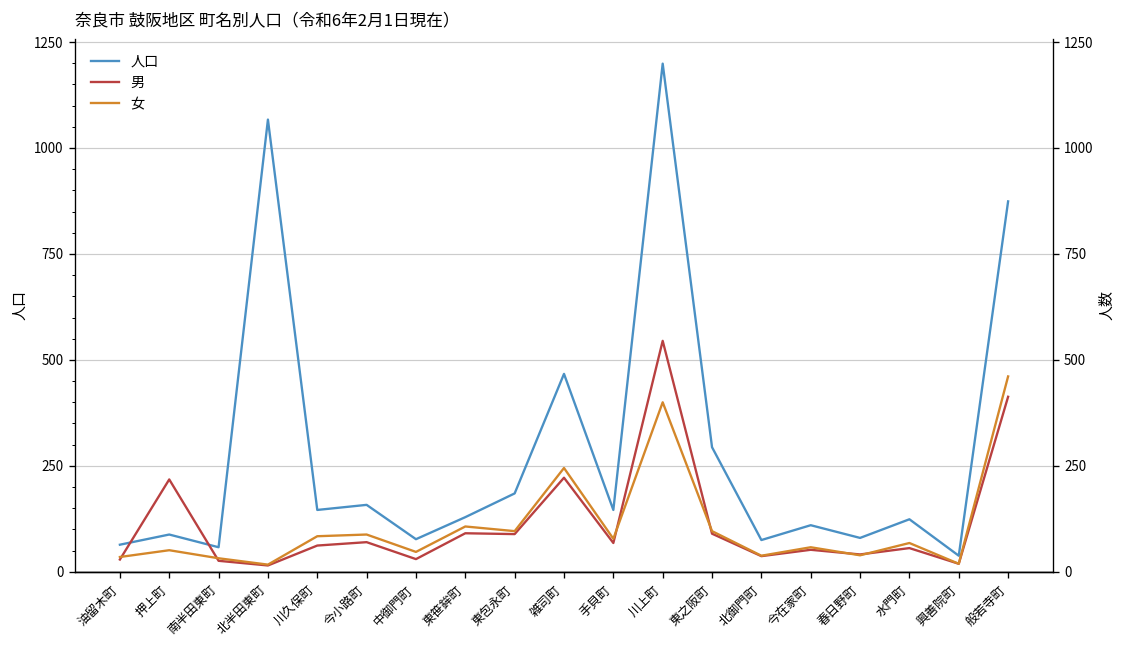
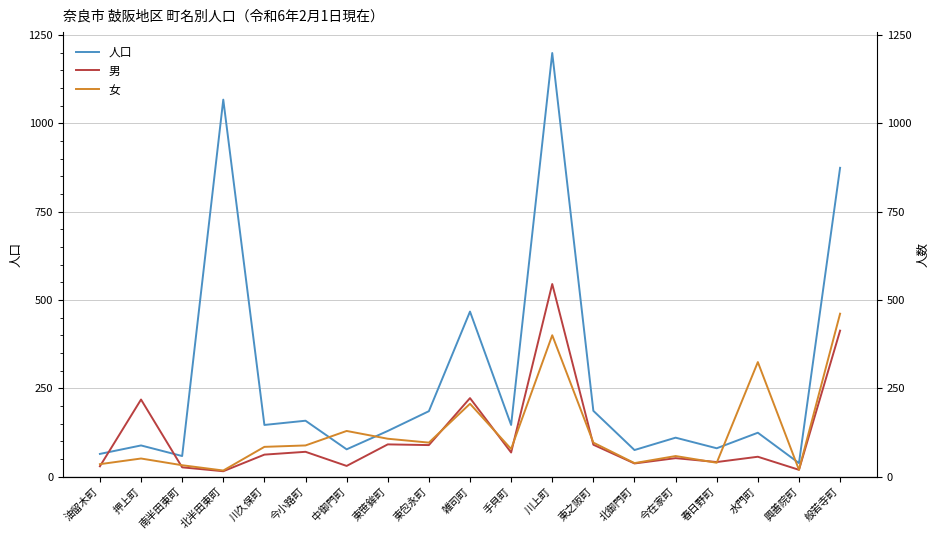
  {
    "人口": {
      "油留木町": 60,
      "押上町": 90,
      "南半田東町": 60,
      "北半田東町": 1070,
      "川久保町": 150,
      "今小路町": 160,
      "中御門町": 80,
      "東笹鉾町": 130,
      "東包永町": 190,
      "雑司町": 470,
      "手貝町": 150,
      "川上町": 1200,
-     "東之阪町": 290,
+     "東之阪町": 190,
      "北御門町": 80,
      "今在家町": 110,
      "春日野町": 80,
      "水門町": 120,
      "興善院町": 40,
      "般若寺町": 870
    },
    "男": {
      "押上町": 220,
      "川久保町": 60,
      "今小路町": 70,
      "中御門町": 30,
      "東笹鉾町": 90,
      "雑司町": 220,
      "手貝町": 70,
      "川上町": 550,
      "水門町": 60,
      "般若寺町": 410
    },
    "女": {
      "押上町": 50,
      "川久保町": 80,
      "今小路町": 90,
-     "中御門町": 50,
+     "中御門町": 130,
      "東笹鉾町": 110,
-     "雑司町": 250,
+     "雑司町": 210,
      "手貝町": 80,
      "川上町": 400,
-     "水門町": 70,
+     "水門町": 320,
      "般若寺町": 460
    }
  }
